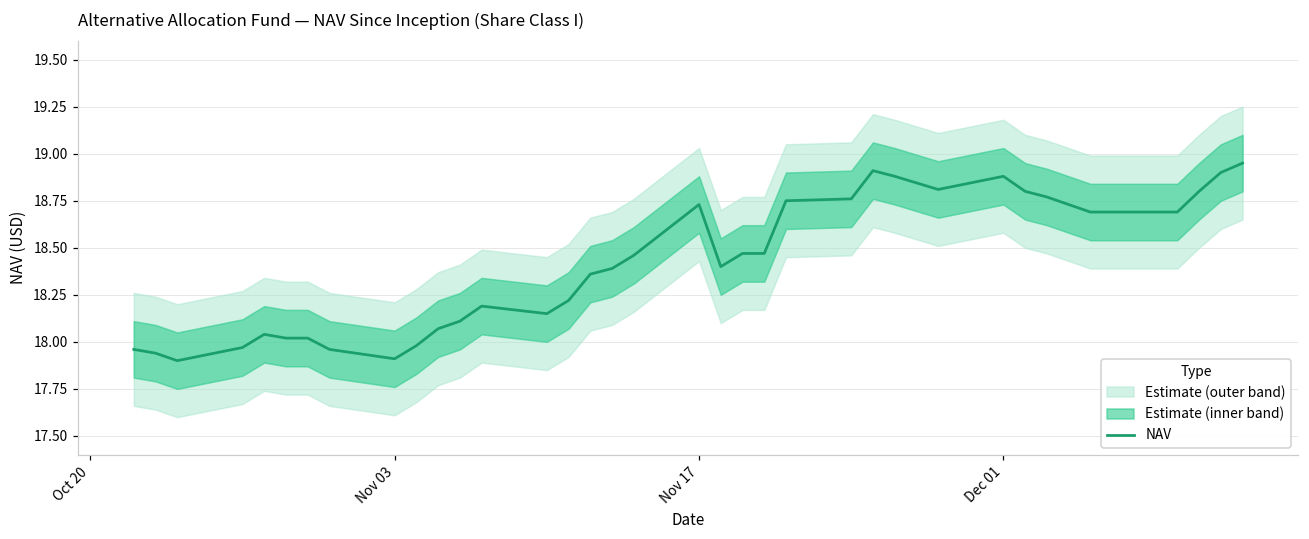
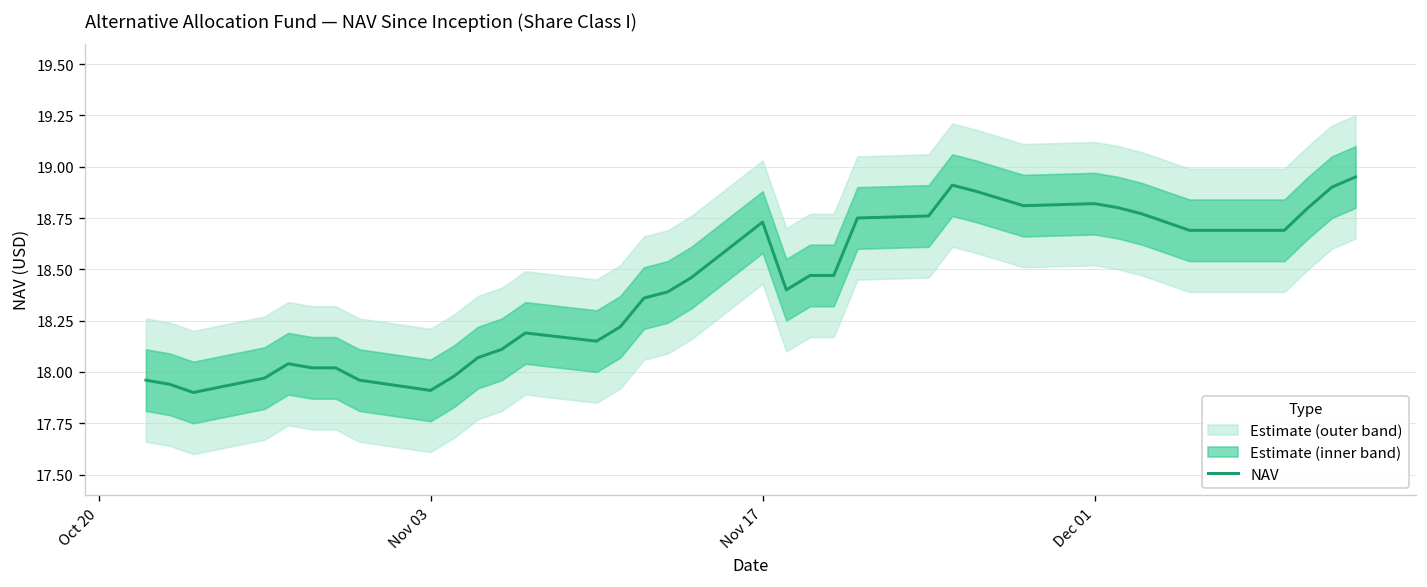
  {
    "NAV": {
      "Nov 03": 17.91,
      "Nov 17": 18.73,
-     "Dec 01": 18.88
+     "Dec 01": 18.82
    }
  }
